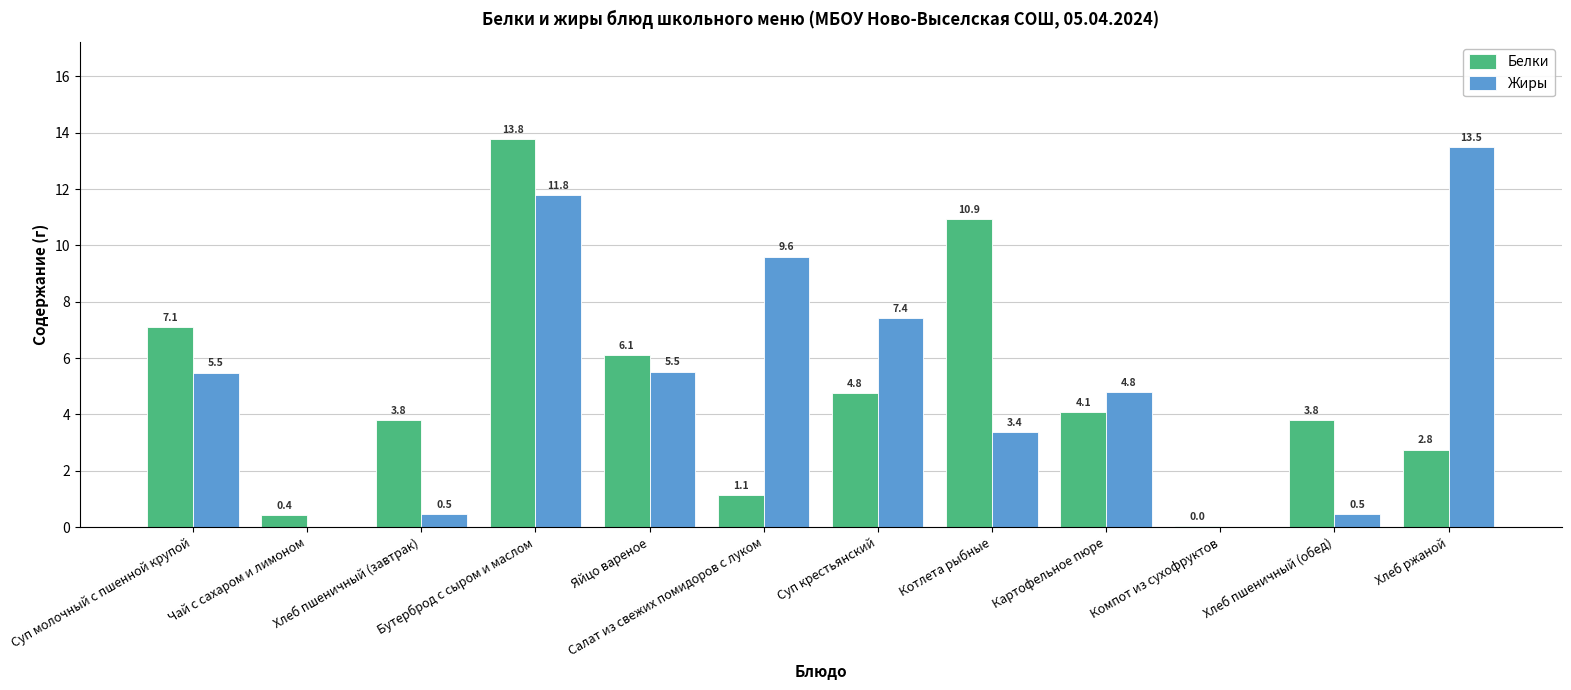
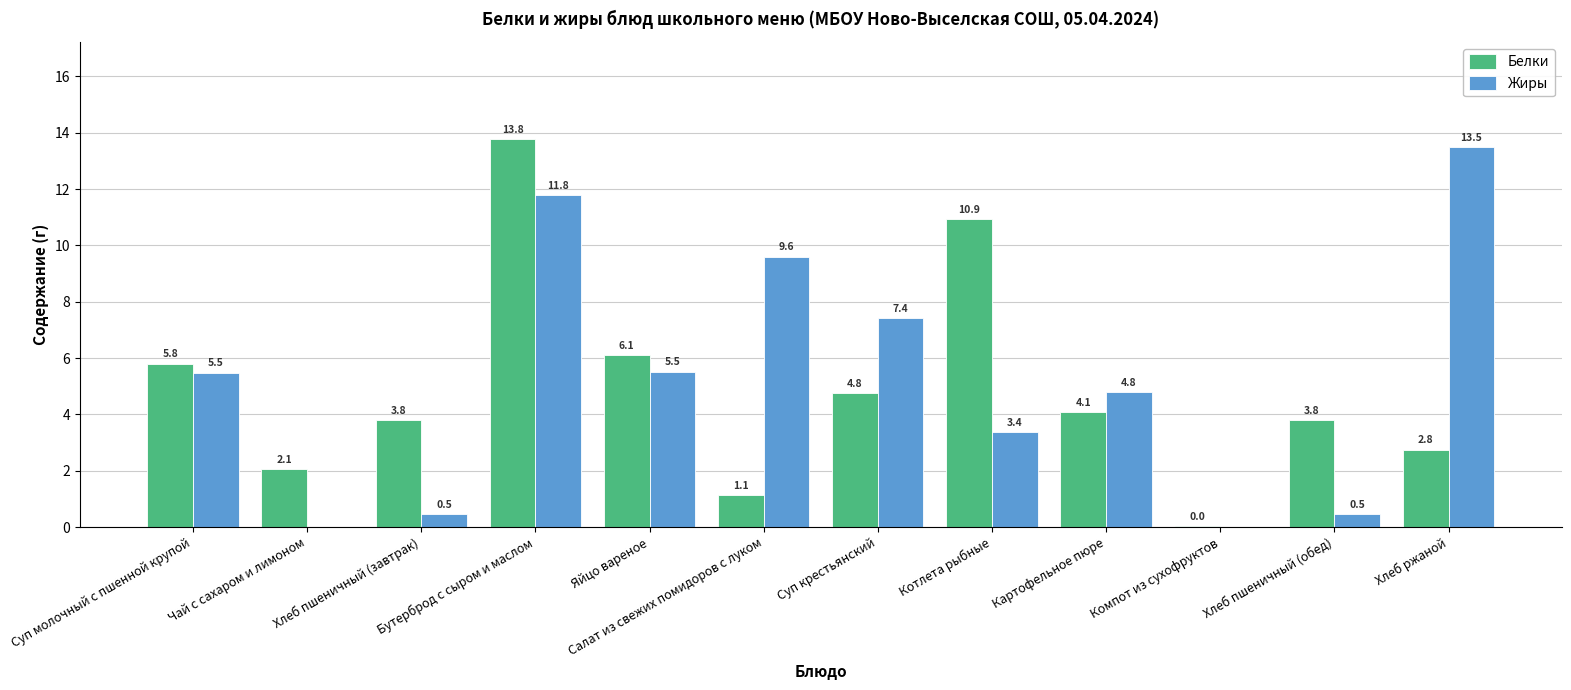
  {
    "Белки": {
-     "Суп молочный с пшенной крупой": 7.1,
-     "Чай с сахаром и лимоном": 0.4,
+     "Суп молочный с пшенной крупой": 5.8,
+     "Чай с сахаром и лимоном": 2.1,
      "Хлеб пшеничный (завтрак)": 3.8,
      "Бутерброд с сыром и маслом": 13.8,
      "Яйцо вареное": 6.1,
      "Салат из свежих помидоров с луком": 1.1,
      "Суп крестьянский": 4.8,
      "Котлета рыбные": 10.9,
      "Картофельное пюре": 4.1,
      "Компот из сухофруктов": 0.0,
      "Хлеб пшеничный (обед)": 3.8,
      "Хлеб ржаной": 2.8
    },
    "Жиры": {
      "Суп молочный с пшенной крупой": 5.5,
      "Хлеб пшеничный (завтрак)": 0.5,
      "Бутерброд с сыром и маслом": 11.8,
      "Яйцо вареное": 5.5,
      "Салат из свежих помидоров с луком": 9.6,
      "Суп крестьянский": 7.4,
      "Котлета рыбные": 3.4,
      "Картофельное пюре": 4.8,
      "Хлеб пшеничный (обед)": 0.5,
      "Хлеб ржаной": 13.5
    }
  }
